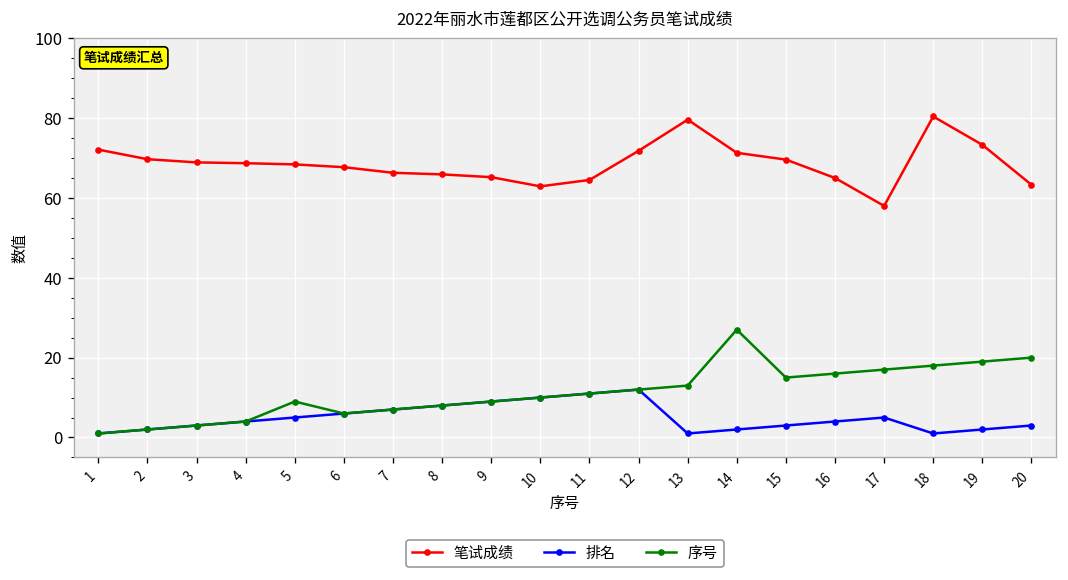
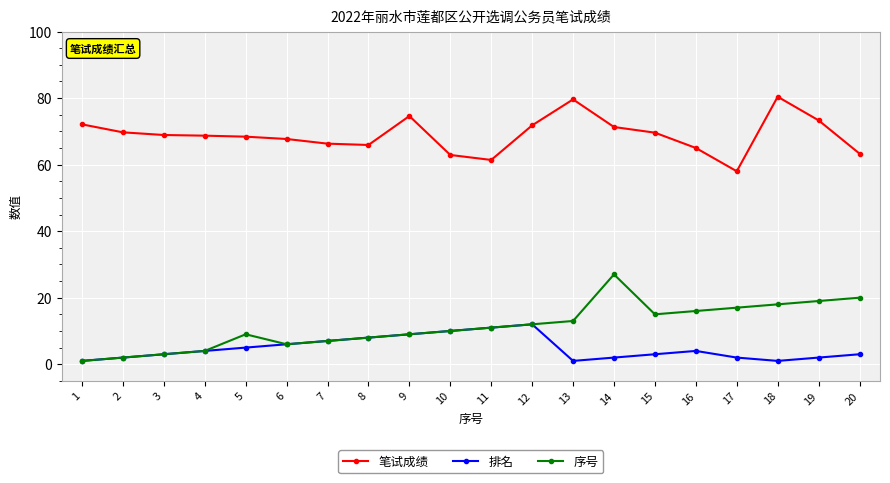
  {
    "笔试成绩": {
      "1": 72,
      "2": 70,
      "3": 69,
      "4": 69,
      "5": 68,
      "6": 68,
      "7": 66,
      "8": 66,
-     "9": 65,
+     "9": 75,
      "10": 63,
-     "11": 65,
+     "11": 61,
      "12": 72,
      "13": 80,
      "14": 71,
      "15": 70,
      "16": 65,
      "17": 58,
      "18": 80,
      "19": 73,
      "20": 63
    },
    "排名": {
      "5": 5,
      "13": 1,
      "14": 2,
      "15": 3,
      "16": 4,
-     "17": 5,
+     "17": 2,
      "18": 1,
      "19": 2,
      "20": 3
    },
    "序号": {
      "5": 9,
      "13": 13,
      "14": 27,
      "15": 15,
      "16": 16,
      "17": 17,
      "18": 18,
      "19": 19,
      "20": 20
    }
  }
